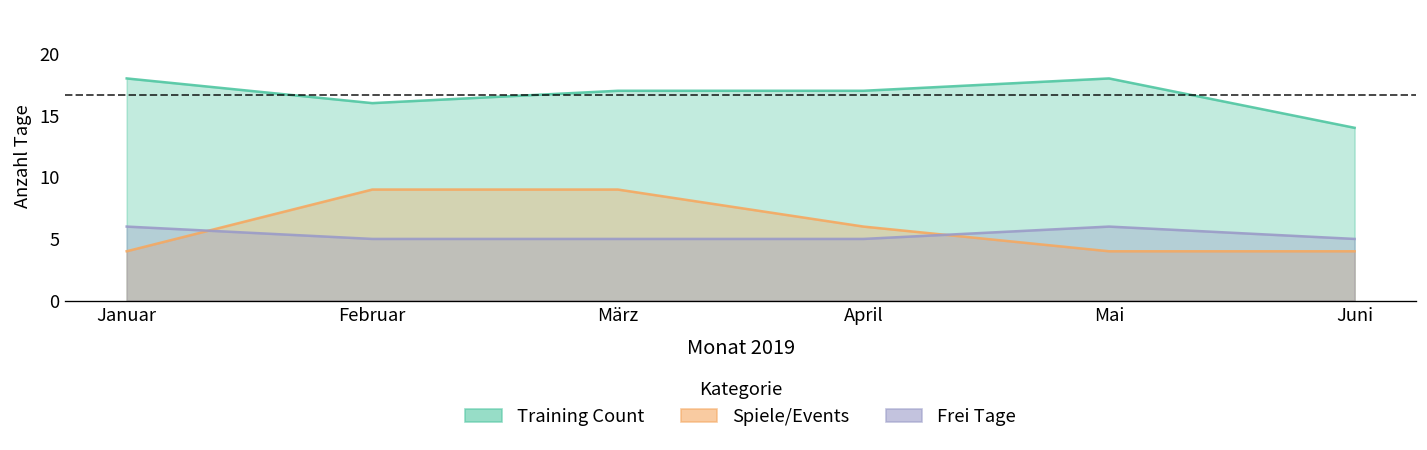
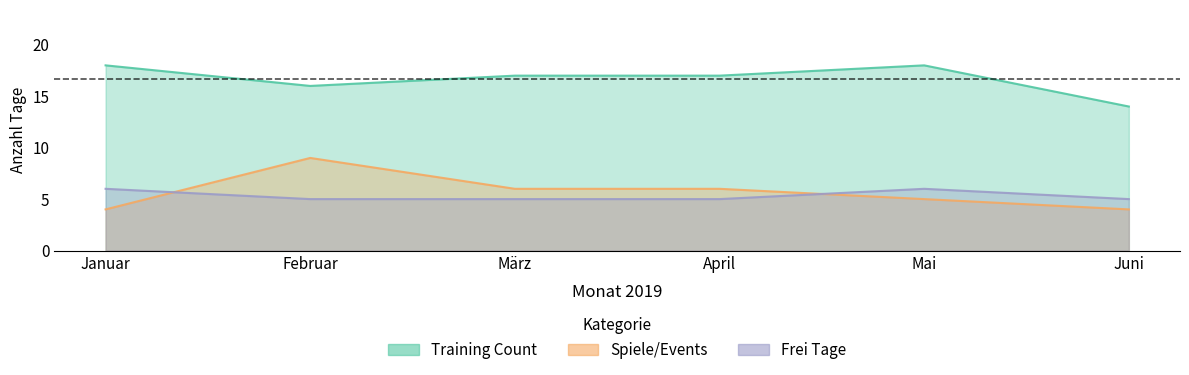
  {
    "Spiele/Events": {
      "Januar": 4,
      "Februar": 9,
-     "März": 9,
+     "März": 6,
      "April": 6,
-     "Mai": 4,
+     "Mai": 5,
      "Juni": 4
    }
  }
